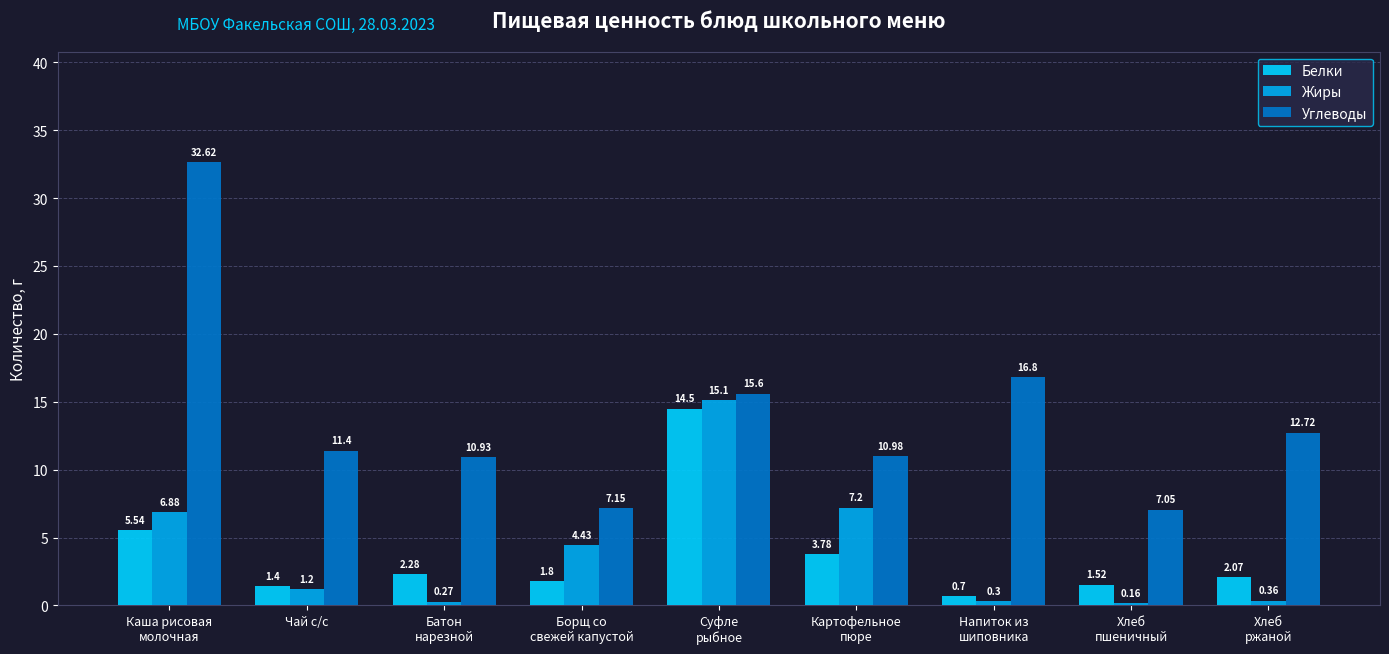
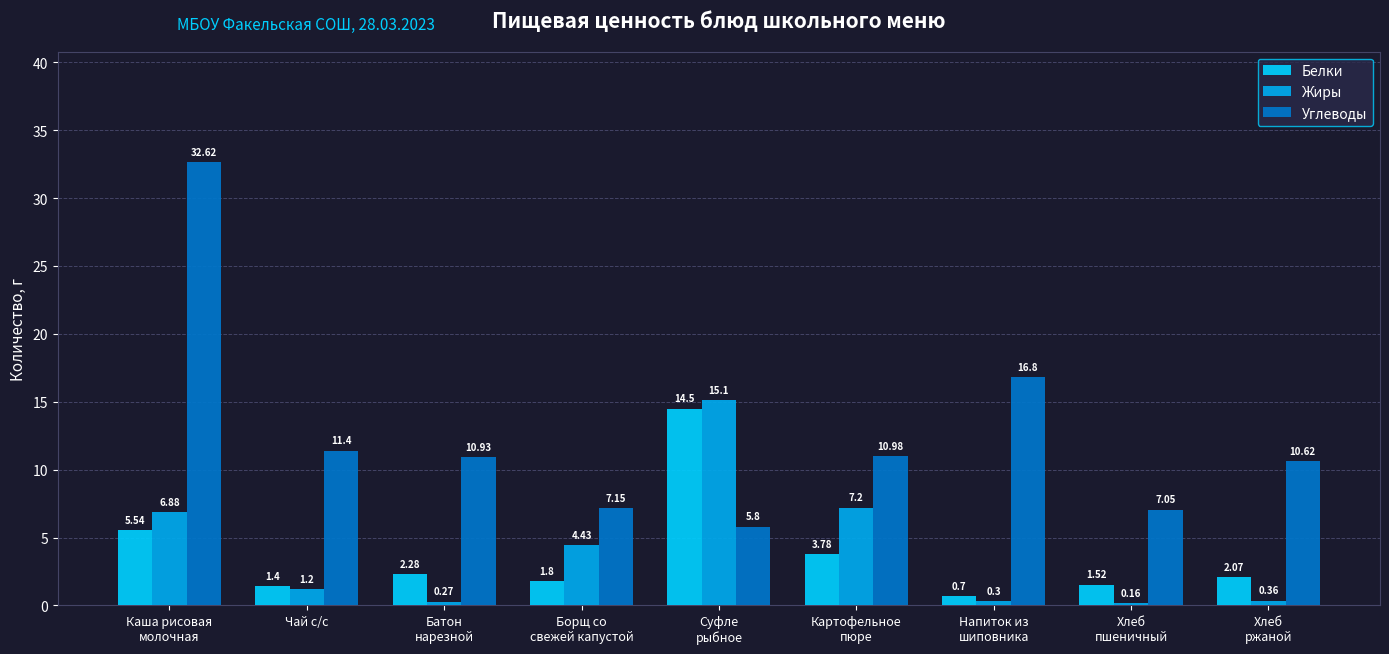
  {
    "Углеводы": {
      "Каша рисовая молочная": 32.62,
      "Чай с/с": 11.4,
      "Батон нарезной": 10.93,
      "Борщ со свежей капустой": 7.15,
-     "Суфле рыбное": 15.6,
+     "Суфле рыбное": 5.8,
      "Картофельное пюре": 10.98,
      "Напиток из шиповника": 16.8,
      "Хлеб пшеничный": 7.05,
-     "Хлеб ржаной": 12.72
+     "Хлеб ржаной": 10.62
    }
  }
